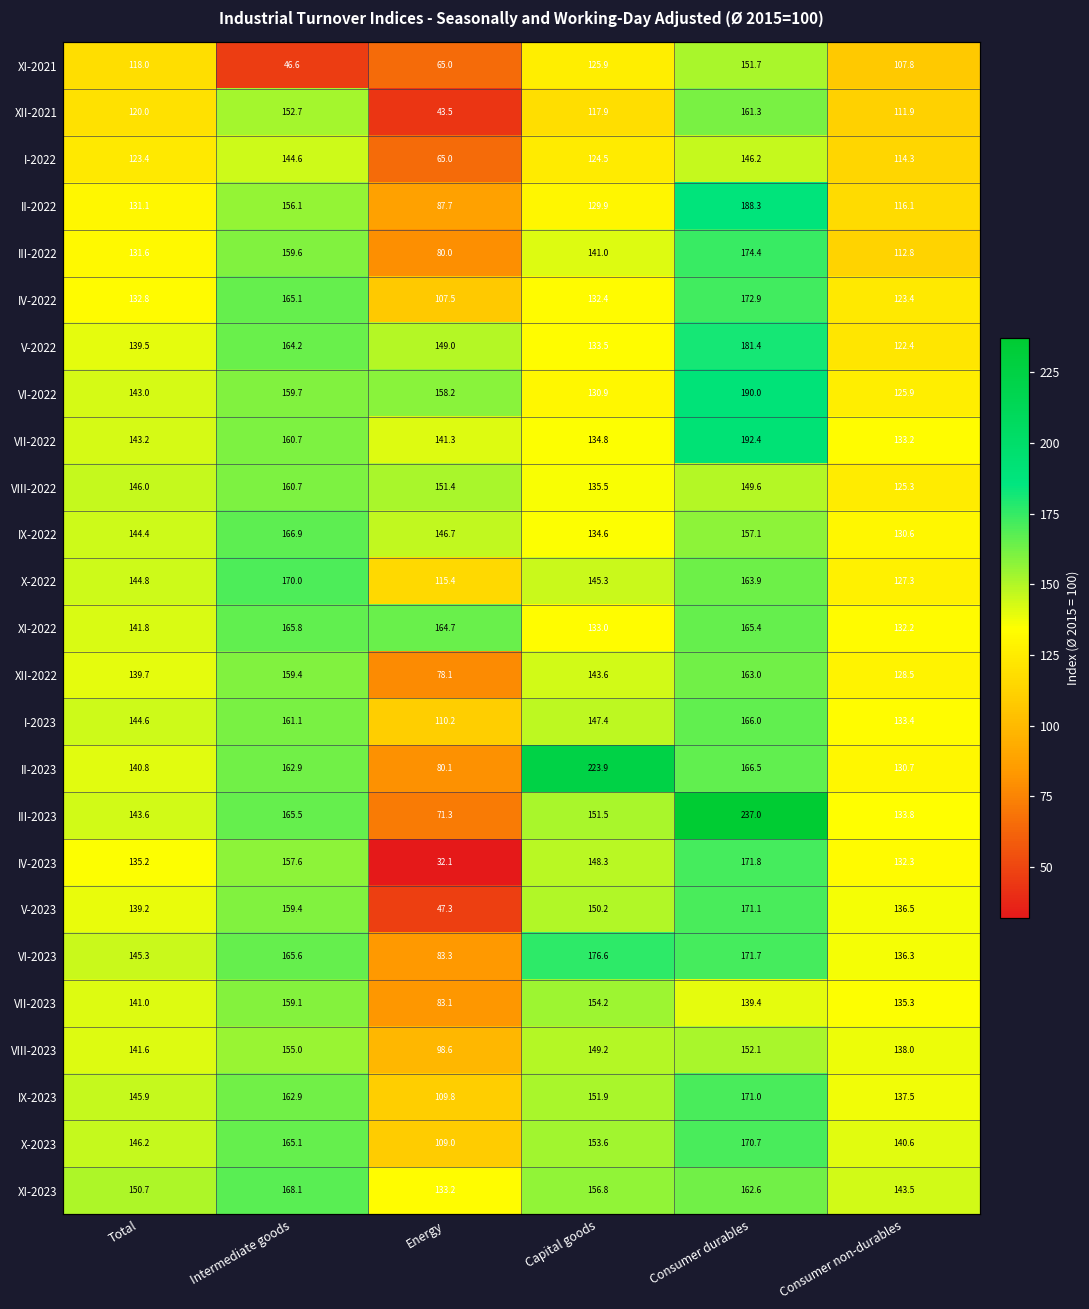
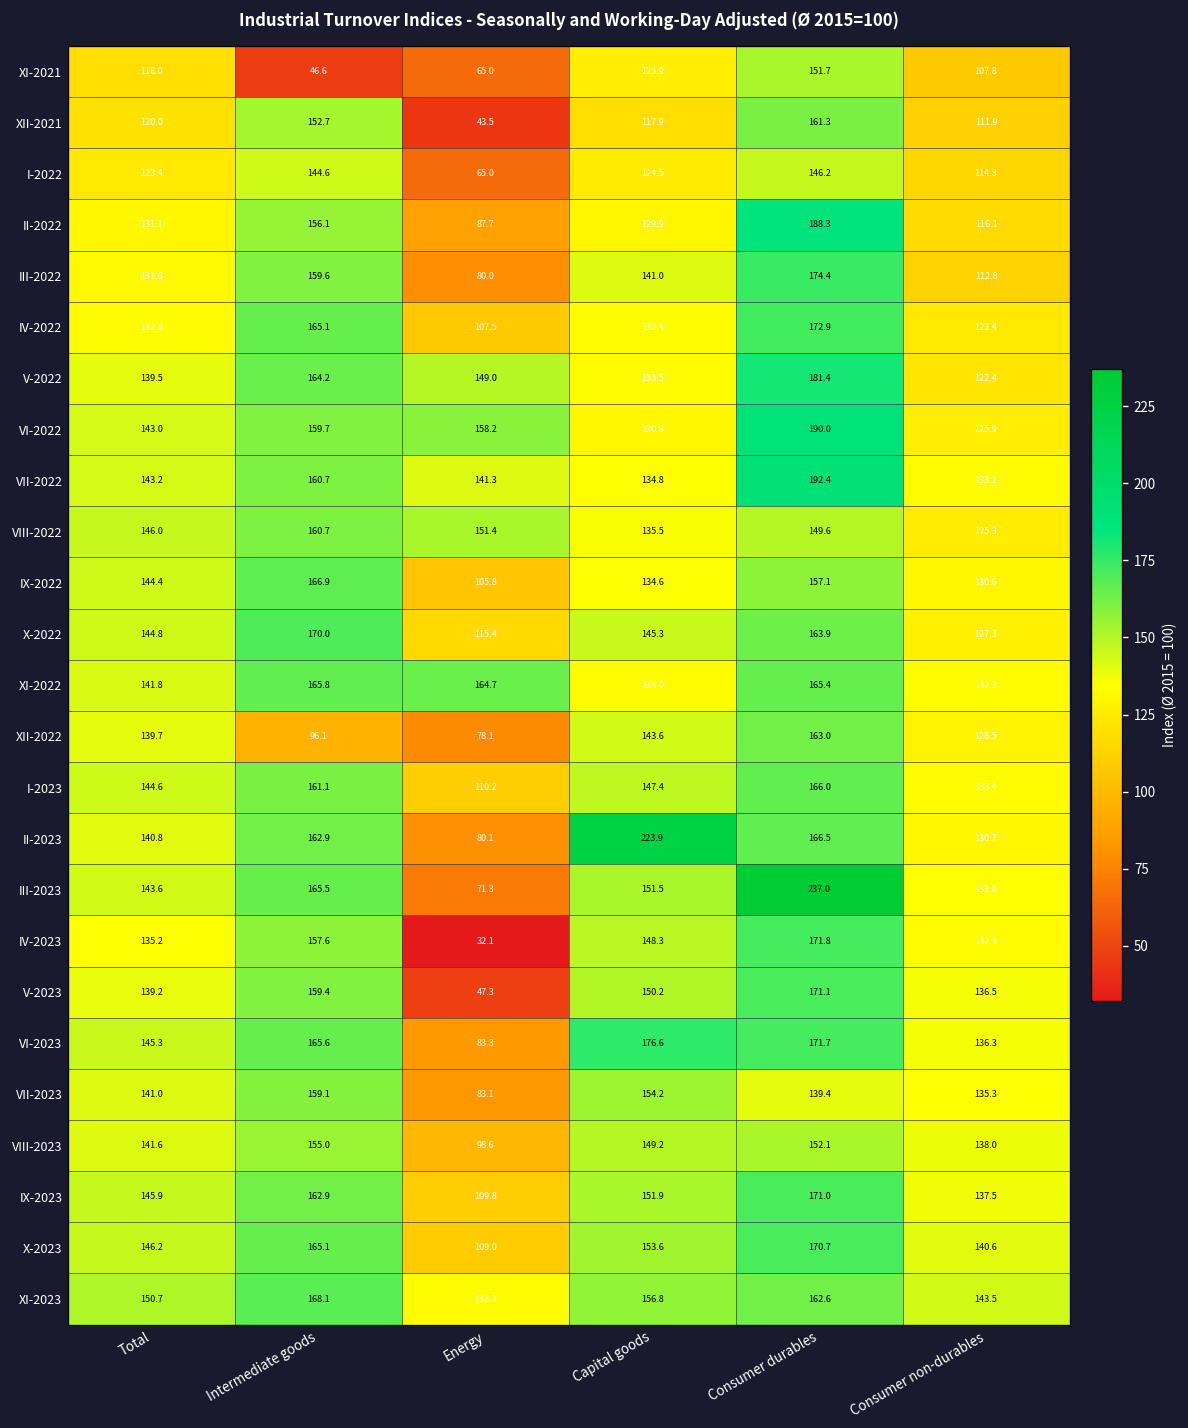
  {
    "XI-2021": {
      "Total": 118.0,
      "Intermediate goods": 46.6,
      "Energy": 65.0,
      "Capital goods": 125.9,
      "Consumer durables": 151.7,
      "Consumer non-durables": 107.8
    },
    "XII-2021": {
      "Total": 120.0,
      "Intermediate goods": 152.7,
      "Energy": 43.5,
      "Capital goods": 117.9,
      "Consumer durables": 161.3,
      "Consumer non-durables": 111.9
    },
    "I-2022": {
      "Total": 123.4,
      "Intermediate goods": 144.6,
      "Energy": 65.0,
      "Capital goods": 124.5,
      "Consumer durables": 146.2,
      "Consumer non-durables": 114.3
    },
    "II-2022": {
      "Total": 131.1,
      "Intermediate goods": 156.1,
      "Energy": 87.7,
      "Capital goods": 129.9,
      "Consumer durables": 188.3,
      "Consumer non-durables": 116.1
    },
    "III-2022": {
      "Total": 131.6,
      "Intermediate goods": 159.6,
      "Energy": 80.0,
      "Capital goods": 141.0,
      "Consumer durables": 174.4,
      "Consumer non-durables": 112.8
    },
    "IV-2022": {
      "Total": 132.8,
      "Intermediate goods": 165.1,
      "Energy": 107.5,
      "Capital goods": 132.4,
      "Consumer durables": 172.9,
      "Consumer non-durables": 123.4
    },
    "V-2022": {
      "Total": 139.5,
      "Intermediate goods": 164.2,
      "Energy": 149.0,
      "Capital goods": 133.5,
      "Consumer durables": 181.4,
      "Consumer non-durables": 122.4
    },
    "VI-2022": {
      "Total": 143.0,
      "Intermediate goods": 159.7,
      "Energy": 158.2,
      "Capital goods": 130.9,
      "Consumer durables": 190.0,
      "Consumer non-durables": 125.9
    },
    "VII-2022": {
      "Total": 143.2,
      "Intermediate goods": 160.7,
      "Energy": 141.3,
      "Capital goods": 134.8,
      "Consumer durables": 192.4,
      "Consumer non-durables": 133.2
    },
    "VIII-2022": {
      "Total": 146.0,
      "Intermediate goods": 160.7,
      "Energy": 151.4,
      "Capital goods": 135.5,
      "Consumer durables": 149.6,
      "Consumer non-durables": 125.3
    },
    "IX-2022": {
      "Total": 144.4,
      "Intermediate goods": 166.9,
-     "Energy": 146.7,
+     "Energy": 105.8,
      "Capital goods": 134.6,
      "Consumer durables": 157.1,
      "Consumer non-durables": 130.6
    },
    "X-2022": {
      "Total": 144.8,
      "Intermediate goods": 170.0,
      "Energy": 115.4,
      "Capital goods": 145.3,
      "Consumer durables": 163.9,
      "Consumer non-durables": 127.3
    },
    "XI-2022": {
      "Total": 141.8,
      "Intermediate goods": 165.8,
      "Energy": 164.7,
      "Capital goods": 133.0,
      "Consumer durables": 165.4,
      "Consumer non-durables": 132.2
    },
    "XII-2022": {
      "Total": 139.7,
-     "Intermediate goods": 159.4,
+     "Intermediate goods": 96.1,
      "Energy": 78.1,
      "Capital goods": 143.6,
      "Consumer durables": 163.0,
      "Consumer non-durables": 128.5
    },
    "I-2023": {
      "Total": 144.6,
      "Intermediate goods": 161.1,
      "Energy": 110.2,
      "Capital goods": 147.4,
      "Consumer durables": 166.0,
      "Consumer non-durables": 133.4
    },
    "II-2023": {
      "Total": 140.8,
      "Intermediate goods": 162.9,
      "Energy": 80.1,
      "Capital goods": 223.9,
      "Consumer durables": 166.5,
      "Consumer non-durables": 130.7
    },
    "III-2023": {
      "Total": 143.6,
      "Intermediate goods": 165.5,
      "Energy": 71.3,
      "Capital goods": 151.5,
      "Consumer durables": 237.0,
      "Consumer non-durables": 133.8
    },
    "IV-2023": {
      "Total": 135.2,
      "Intermediate goods": 157.6,
      "Energy": 32.1,
      "Capital goods": 148.3,
      "Consumer durables": 171.8,
      "Consumer non-durables": 132.3
    },
    "V-2023": {
      "Total": 139.2,
      "Intermediate goods": 159.4,
      "Energy": 47.3,
      "Capital goods": 150.2,
      "Consumer durables": 171.1,
      "Consumer non-durables": 136.5
    },
    "VI-2023": {
      "Total": 145.3,
      "Intermediate goods": 165.6,
      "Energy": 83.3,
      "Capital goods": 176.6,
      "Consumer durables": 171.7,
      "Consumer non-durables": 136.3
    },
    "VII-2023": {
      "Total": 141.0,
      "Intermediate goods": 159.1,
      "Energy": 83.1,
      "Capital goods": 154.2,
      "Consumer durables": 139.4,
      "Consumer non-durables": 135.3
    },
    "VIII-2023": {
      "Total": 141.6,
      "Intermediate goods": 155.0,
      "Energy": 98.6,
      "Capital goods": 149.2,
      "Consumer durables": 152.1,
      "Consumer non-durables": 138.0
    },
    "IX-2023": {
      "Total": 145.9,
      "Intermediate goods": 162.9,
      "Energy": 109.8,
      "Capital goods": 151.9,
      "Consumer durables": 171.0,
      "Consumer non-durables": 137.5
    },
    "X-2023": {
      "Total": 146.2,
      "Intermediate goods": 165.1,
      "Energy": 109.0,
      "Capital goods": 153.6,
      "Consumer durables": 170.7,
      "Consumer non-durables": 140.6
    },
    "XI-2023": {
      "Total": 150.7,
      "Intermediate goods": 168.1,
      "Energy": 133.2,
      "Capital goods": 156.8,
      "Consumer durables": 162.6,
      "Consumer non-durables": 143.5
    }
  }
